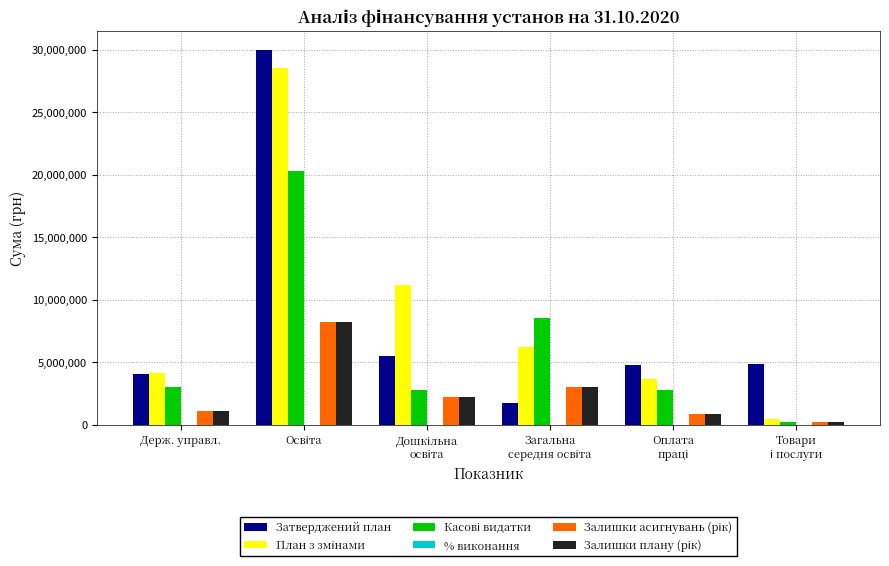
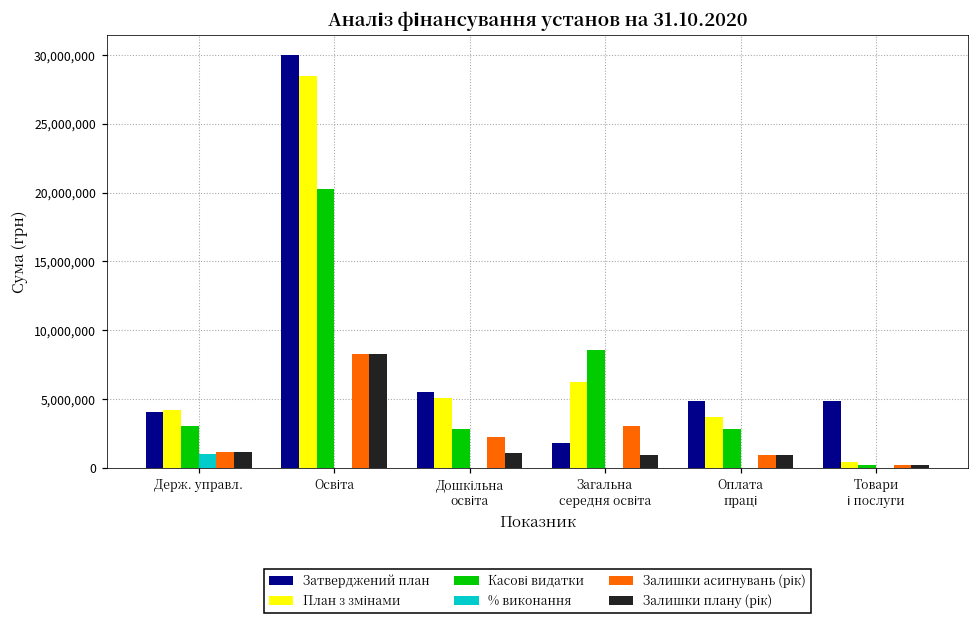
  {
    "Затверджений план": {
      "Держ. управл.": "4,000,000",
      "Освіта": "30,000,000",
      "Дошкільна освіта": "5,500,000",
      "Загальна середня освіта": "1,800,000",
      "Оплата праці": "4,800,000",
      "Товари і послуги": "4,800,000"
    },
    "План з змінами": {
      "Держ. управл.": "4,200,000",
      "Освіта": "28,500,000",
-     "Дошкільна освіта": "11,100,000",
+     "Дошкільна освіта": "5,000,000",
      "Загальна середня освіта": "6,300,000",
      "Оплата праці": "3,700,000",
      "Товари і послуги": "400,000"
    },
    "Касові видатки": {
      "Держ. управл.": "3,000,000",
      "Освіта": "20,300,000",
      "Дошкільна освіта": "2,800,000",
      "Загальна середня освіта": "8,500,000",
      "Оплата праці": "2,800,000",
      "Товари і послуги": "200,000"
    },
    "% виконання": {
-     "Держ. управл.": "0"
+     "Держ. управл.": "1,000,000"
    },
    "Залишки асигнувань (рік)": {
      "Держ. управл.": "1,100,000",
      "Освіта": "8,200,000",
      "Дошкільна освіта": "2,200,000",
      "Загальна середня освіта": "3,000,000",
      "Оплата праці": "900,000"
    },
    "Залишки плану (рік)": {
      "Держ. управл.": "1,100,000",
      "Освіта": "8,200,000",
-     "Дошкільна освіта": "2,200,000",
-     "Загальна середня освіта": "3,000,000",
+     "Дошкільна освіта": "1,100,000",
+     "Загальна середня освіта": "900,000",
      "Оплата праці": "900,000",
      "Товари і послуги": "200,000"
    }
  }
